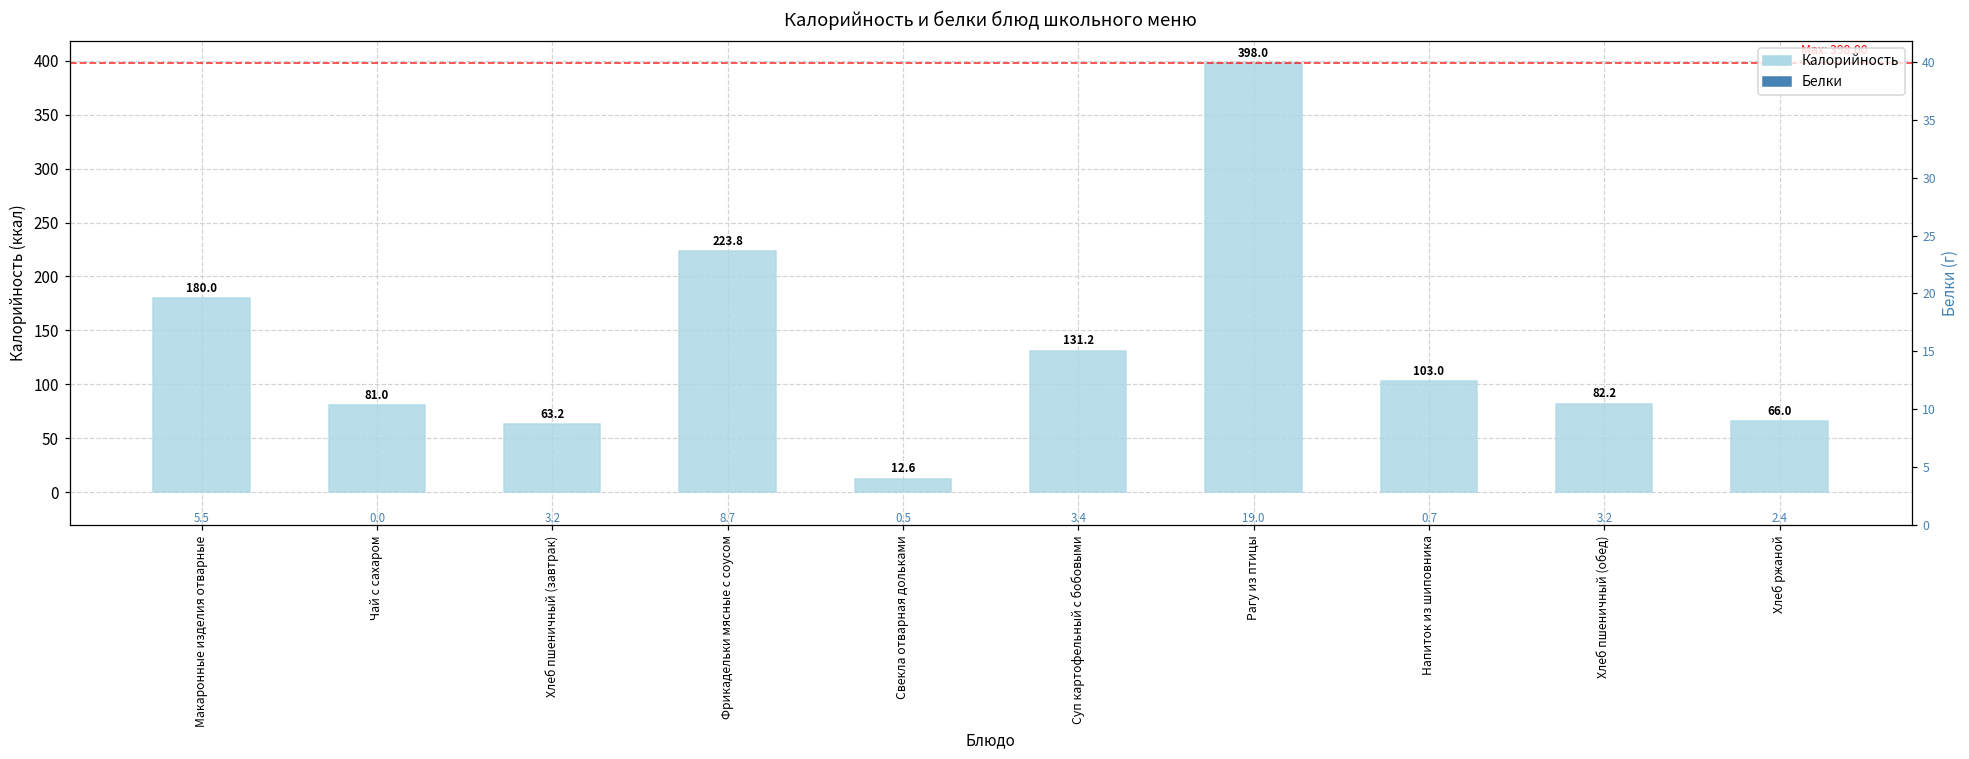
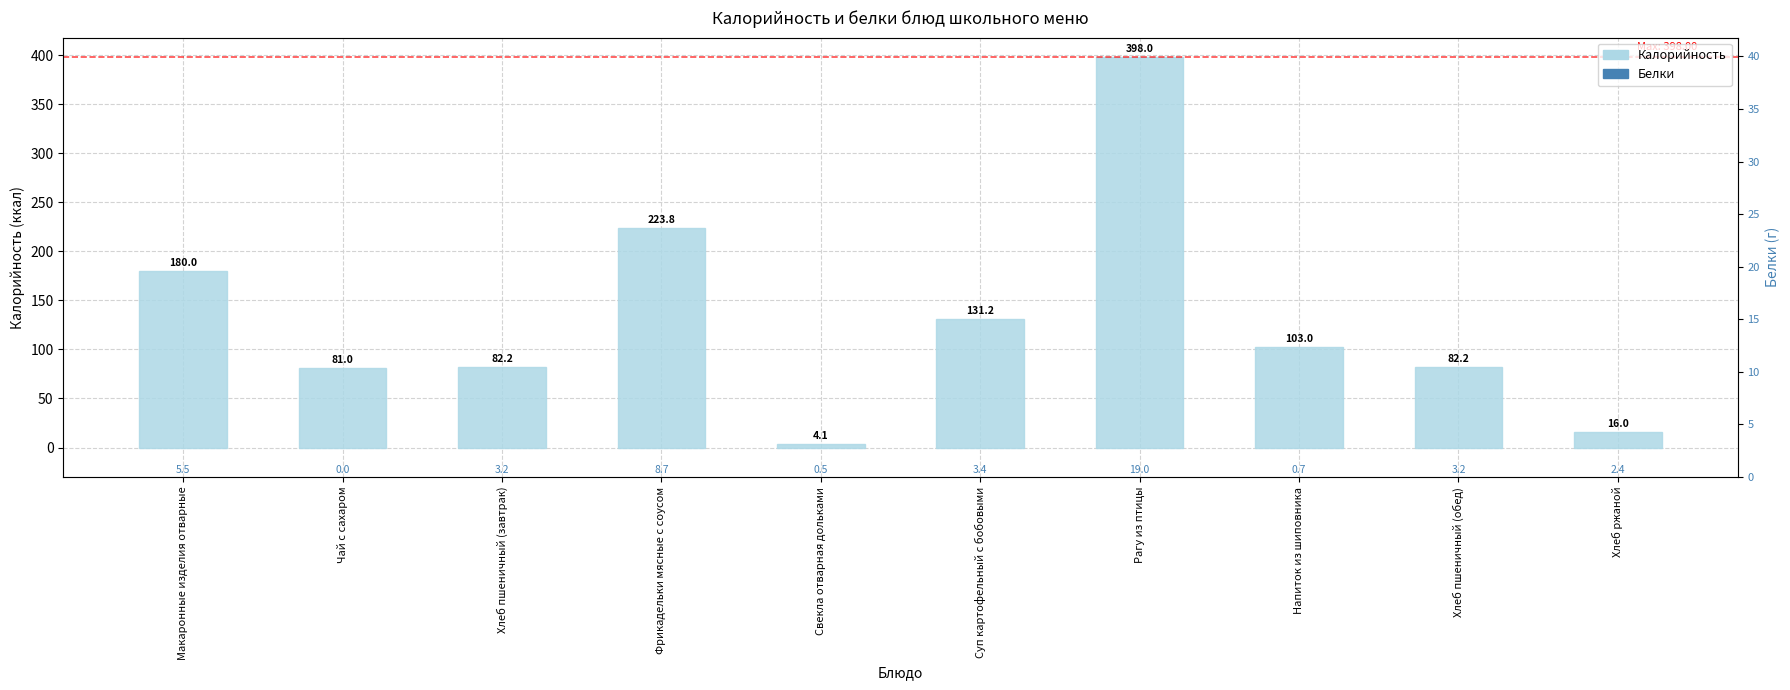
  {
    "Макаронные изделия отварные": 180.0,
    "Чай с сахаром": 81.0,
-   "Хлеб пшеничный (завтрак)": 63.2,
+   "Хлеб пшеничный (завтрак)": 82.2,
    "Фрикадельки мясные с соусом": 223.8,
-   "Свекла отварная дольками": 12.6,
+   "Свекла отварная дольками": 4.1,
    "Суп картофельный с бобовыми": 131.2,
    "Рагу из птицы": 398.0,
    "Напиток из шиповника": 103.0,
    "Хлеб пшеничный (обед)": 82.2,
-   "Хлеб ржаной": 66.0
+   "Хлеб ржаной": 16.0
  }
